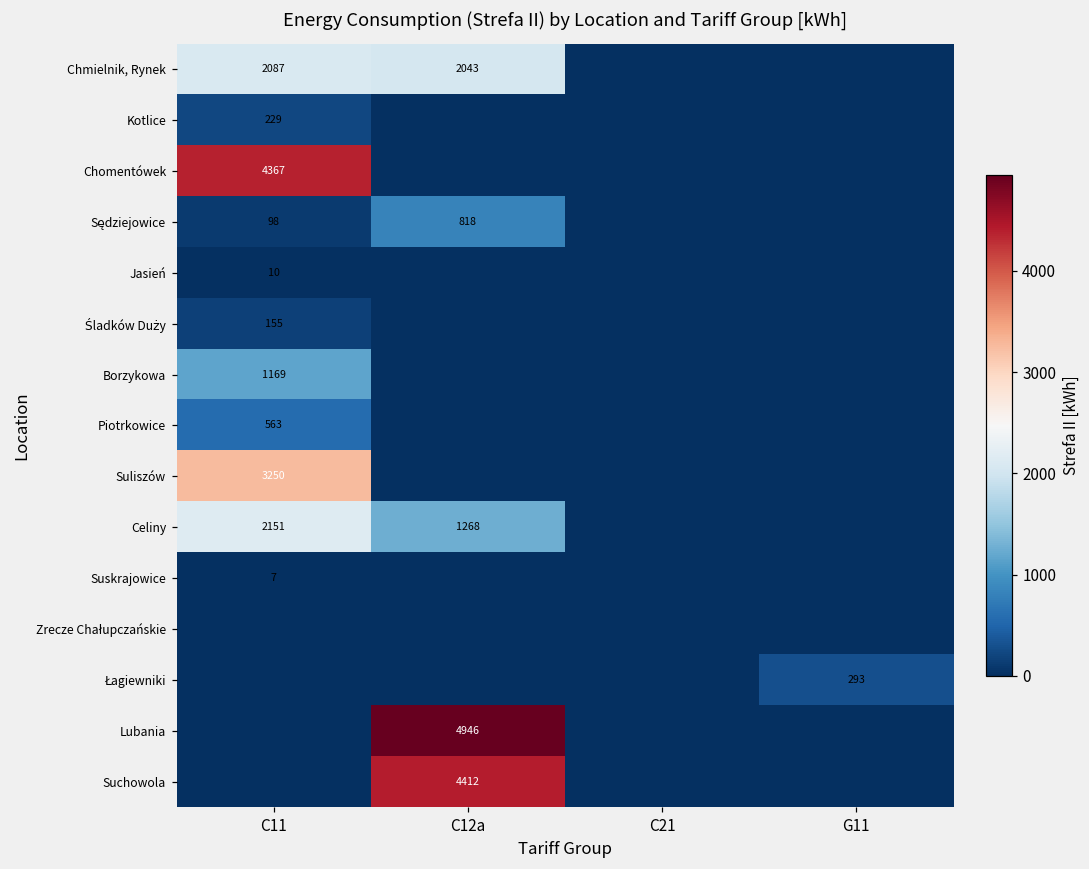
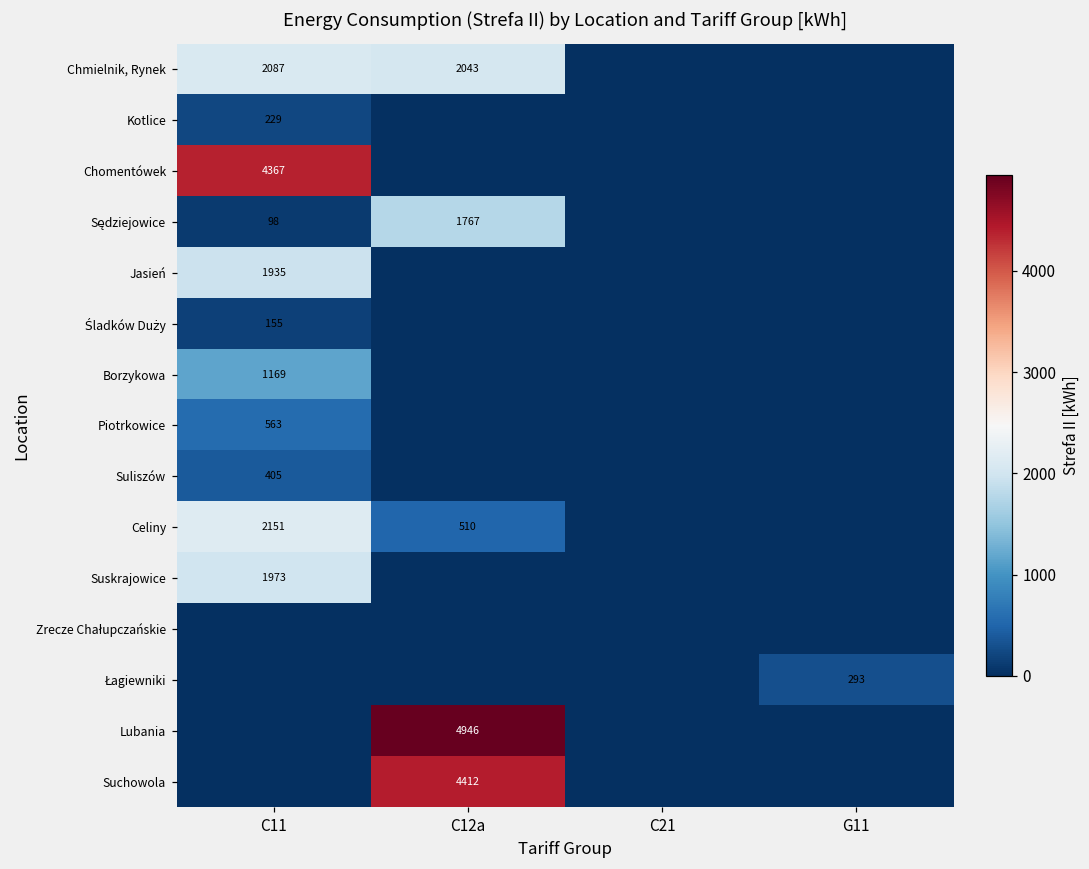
  {
    "Chmielnik, Rynek": {
      "C11": 2087,
      "C12a": 2043
    },
    "Kotlice": {
      "C11": 229
    },
    "Chomentówek": {
      "C11": 4367
    },
    "Sędziejowice": {
      "C11": 98,
-     "C12a": 818
+     "C12a": 1767
    },
    "Jasień": {
-     "C11": 10
+     "C11": 1935
    },
    "Śladków Duży": {
      "C11": 155
    },
    "Borzykowa": {
      "C11": 1169
    },
    "Piotrkowice": {
      "C11": 563
    },
    "Suliszów": {
-     "C11": 3250
+     "C11": 405
    },
    "Celiny": {
      "C11": 2151,
-     "C12a": 1268
+     "C12a": 510
    },
    "Suskrajowice": {
-     "C11": 7
+     "C11": 1973
    },
    "Łagiewniki": {
      "G11": 293
    },
    "Lubania": {
      "C12a": 4946
    },
    "Suchowola": {
      "C12a": 4412
    }
  }
